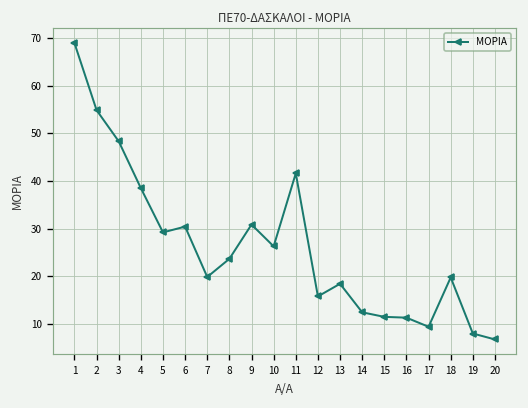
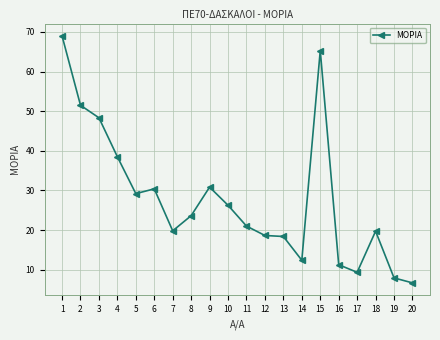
  {
    "1": 69,
-   "2": 55,
+   "2": 51,
    "3": 48,
    "4": 38,
    "5": 29,
    "6": 30,
    "7": 20,
    "8": 24,
    "9": 31,
    "10": 26,
-   "11": 42,
-   "12": 16,
+   "11": 21,
+   "12": 19,
    "13": 18,
    "14": 12,
-   "15": 11,
+   "15": 65,
    "16": 11,
    "17": 9,
    "18": 20,
    "19": 8,
    "20": 7
  }
